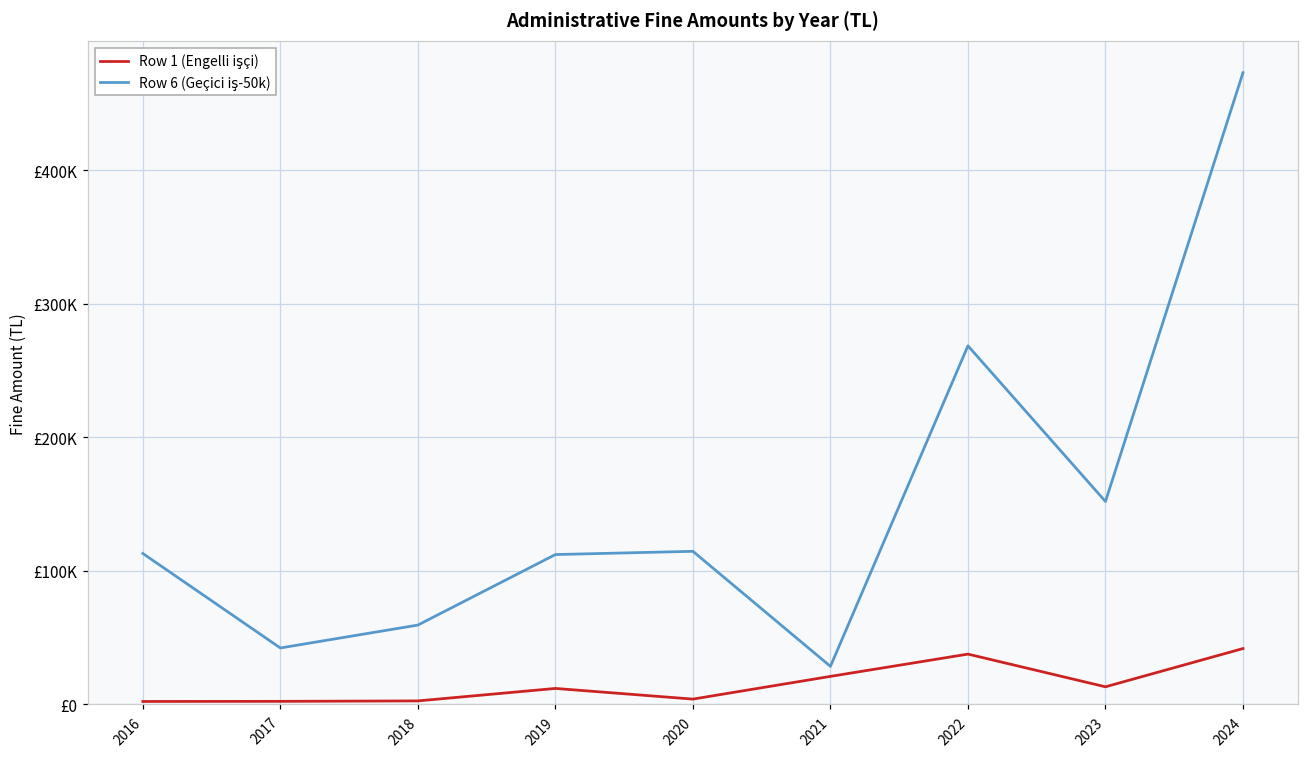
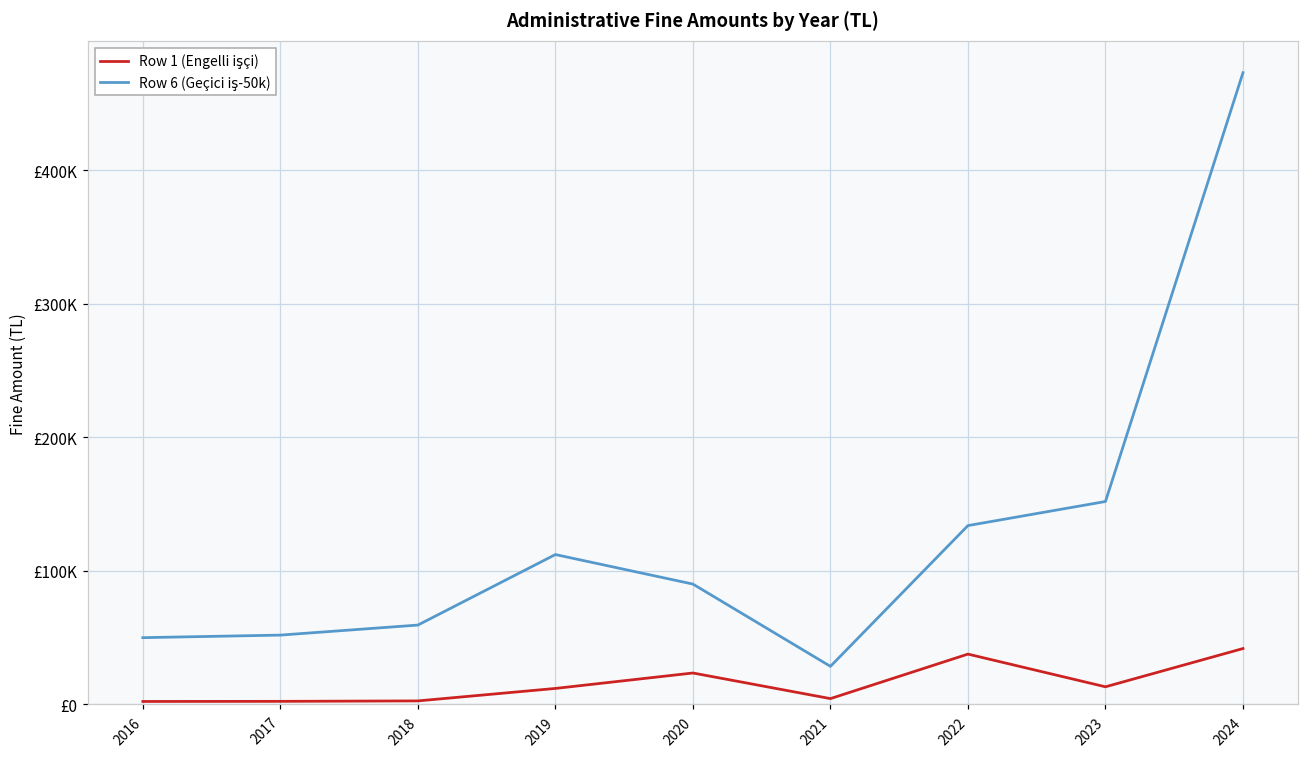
  {
    "Row 1 (Engelli işçi)": {
      "2016": "£2000",
      "2017": "£2000",
      "2018": "£3000",
      "2019": "£12000",
-     "2020": "£4000",
-     "2021": "£21000",
+     "2020": "£24000",
+     "2021": "£4000",
      "2022": "£38000",
      "2023": "£13000",
      "2024": "£42000"
    },
    "Row 6 (Geçici iş-50k)": {
-     "2016": "£113000",
-     "2017": "£42000",
+     "2016": "£50000",
+     "2017": "£52000",
      "2018": "£59000",
      "2019": "£112000",
-     "2020": "£115000",
+     "2020": "£90000",
      "2021": "£29000",
-     "2022": "£269000",
+     "2022": "£134000",
      "2023": "£152000",
      "2024": "£473000"
    }
  }
